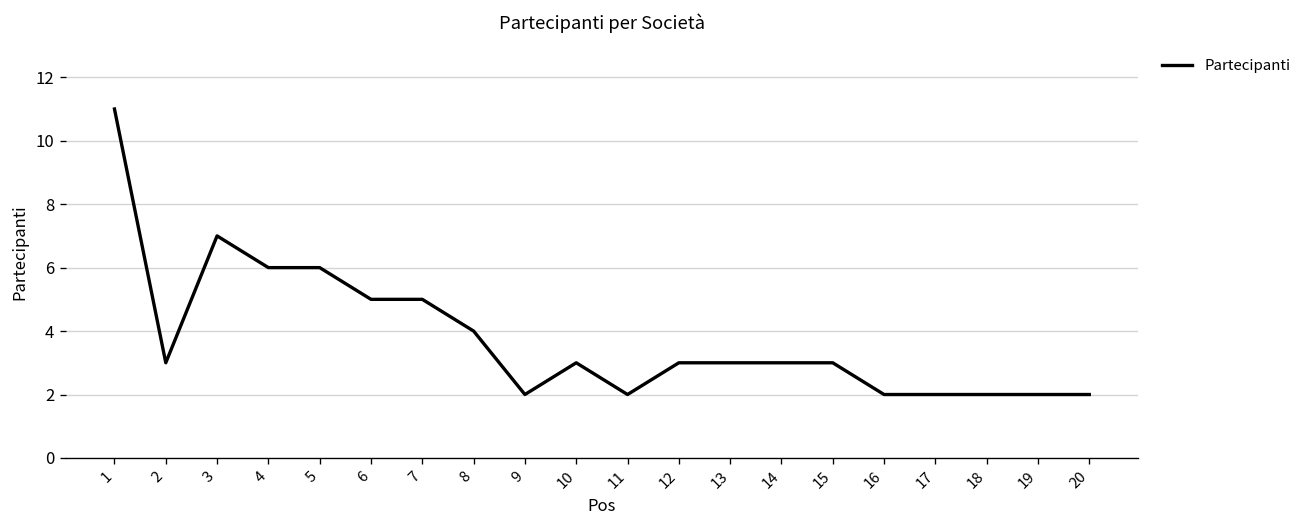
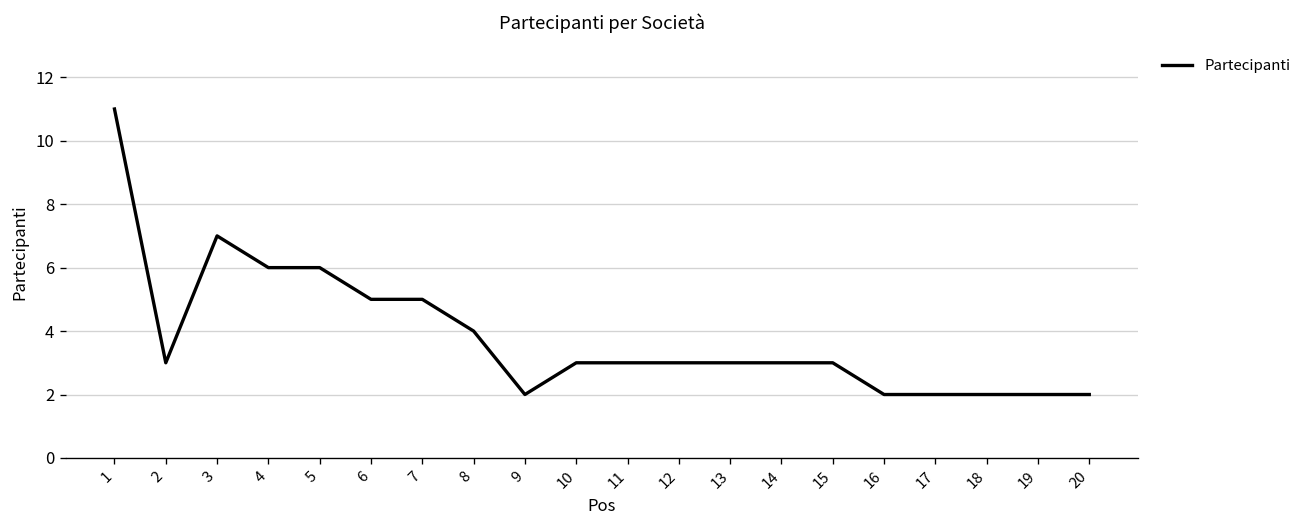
  {
    "1": 11,
    "2": 3,
    "3": 7,
    "4": 6,
    "5": 6,
    "6": 5,
    "7": 5,
    "8": 4,
    "9": 2,
    "10": 3,
-   "11": 2,
+   "11": 3,
    "12": 3,
    "13": 3,
    "14": 3,
    "15": 3,
    "16": 2,
    "17": 2,
    "18": 2,
    "19": 2,
    "20": 2
  }
